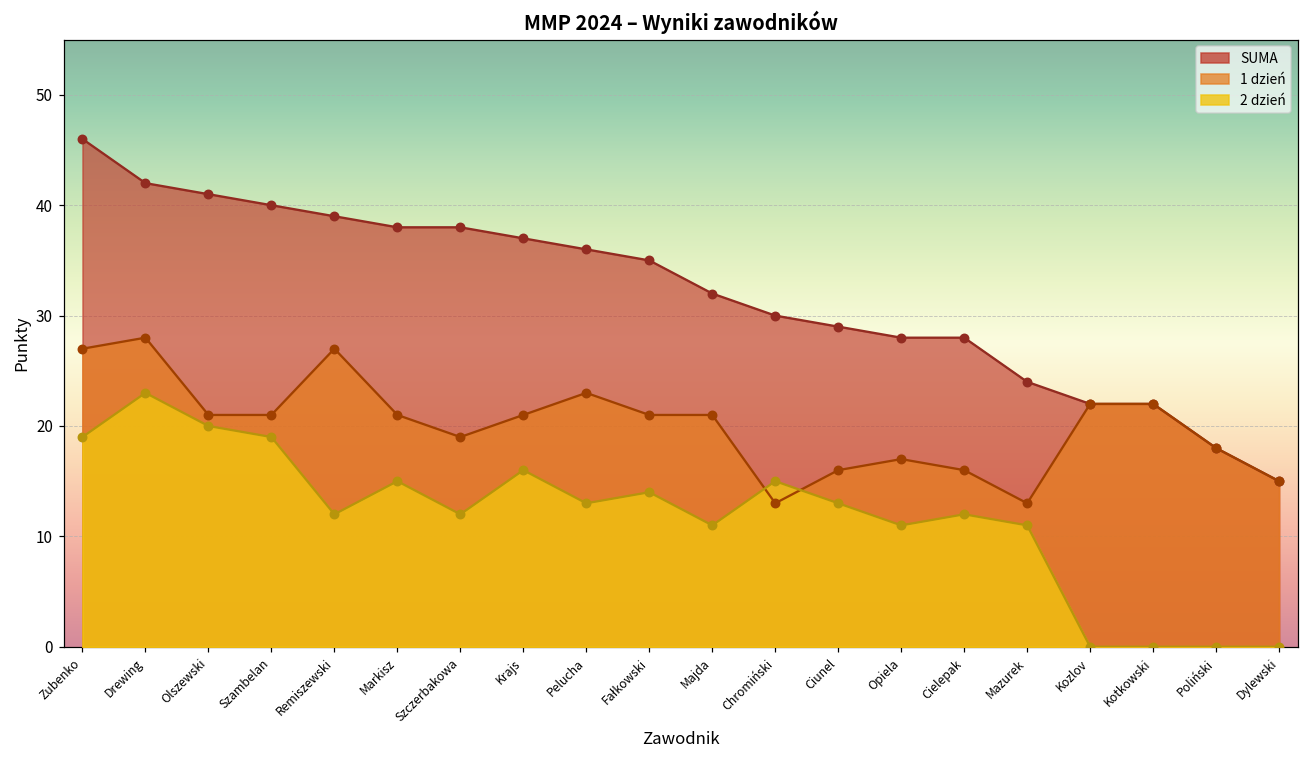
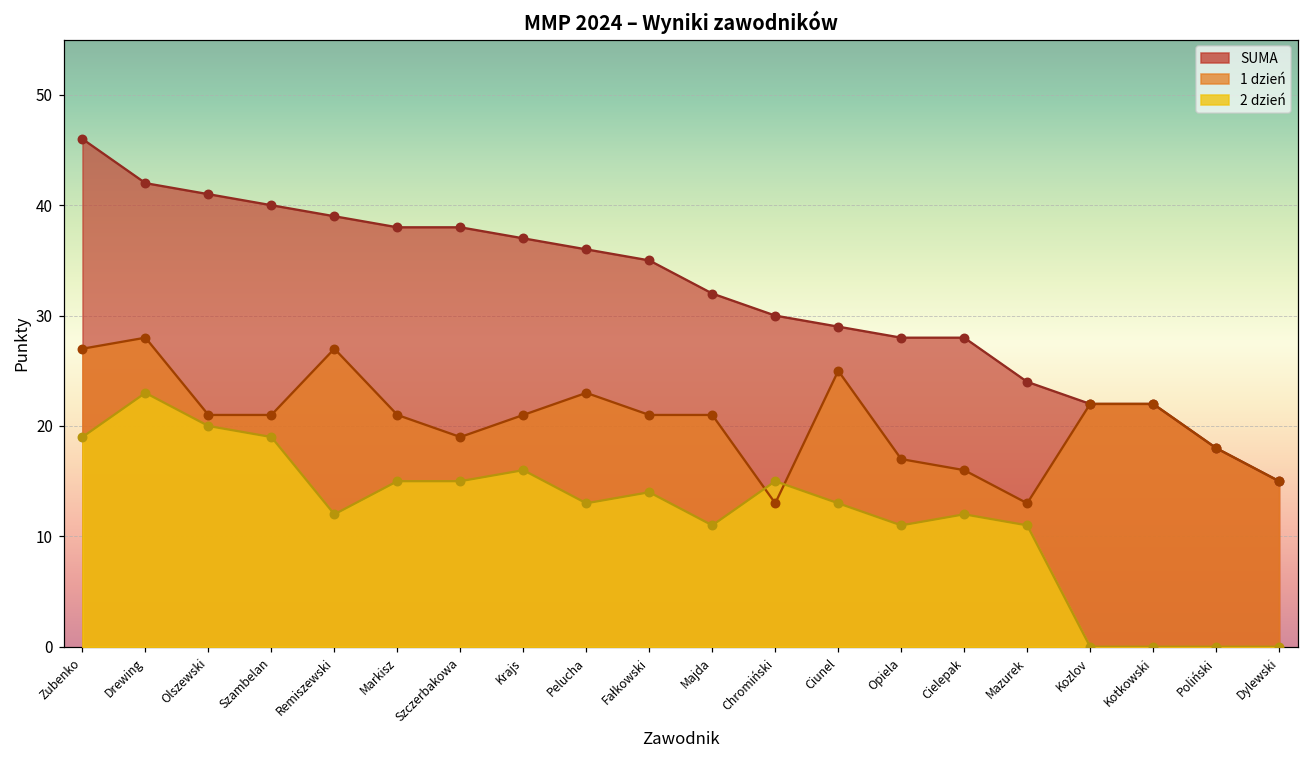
  {
    "SUMA": {
      "Zubenko": 46,
      "Drewing": 42,
      "Olszewski": 41,
      "Szambelan": 40,
      "Remiszewski": 39,
      "Markisz": 38,
      "Szczerbakowa": 38,
      "Krajs": 37,
      "Pelucha": 36,
      "Fałkowski": 35,
      "Majda": 32,
      "Chromiński": 30,
      "Ciunel": 29,
      "Opiela": 28,
      "Cielepak": 28,
      "Mazurek": 24
    },
    "1 dzień": {
      "Zubenko": 27,
      "Drewing": 28,
      "Olszewski": 21,
      "Szambelan": 21,
      "Remiszewski": 27,
      "Markisz": 21,
      "Szczerbakowa": 19,
      "Krajs": 21,
      "Pelucha": 23,
      "Fałkowski": 21,
      "Majda": 21,
      "Chromiński": 13,
-     "Ciunel": 16,
+     "Ciunel": 25,
      "Opiela": 17,
      "Cielepak": 16,
      "Mazurek": 13
    },
    "2 dzień": {
      "Zubenko": 19,
      "Drewing": 23,
      "Olszewski": 20,
      "Szambelan": 19,
      "Remiszewski": 12,
      "Markisz": 15,
-     "Szczerbakowa": 12,
+     "Szczerbakowa": 15,
      "Krajs": 16,
      "Pelucha": 13,
      "Fałkowski": 14,
      "Majda": 11,
      "Chromiński": 15,
      "Ciunel": 13,
      "Opiela": 11,
      "Cielepak": 12,
      "Mazurek": 11,
      "Kozlov": 0,
      "Kotkowski": 0,
      "Poliński": 0,
      "Dylewski": 0
    }
  }
